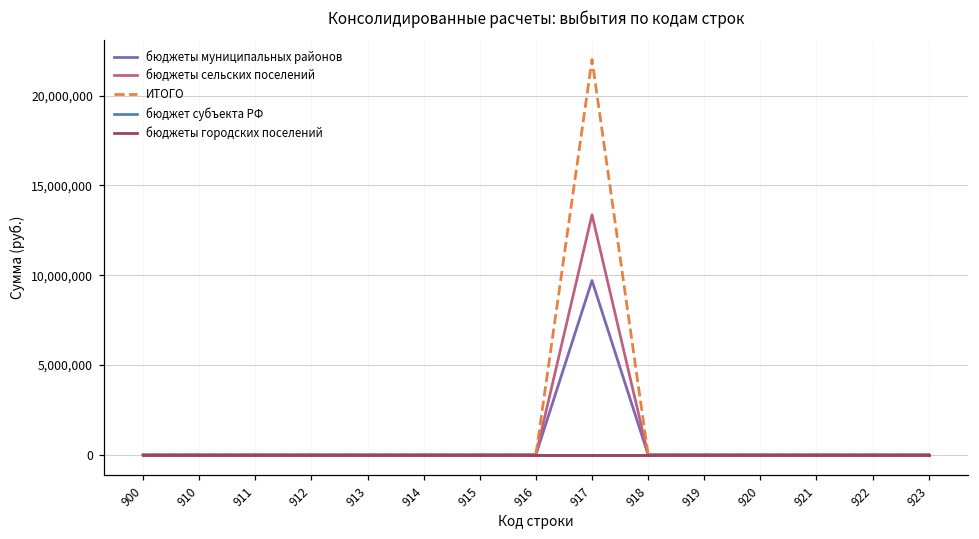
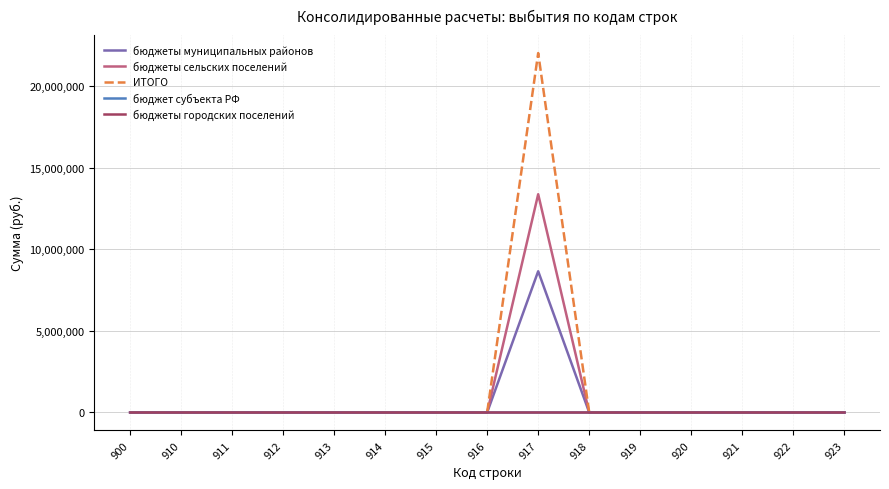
  {
    "бюджеты муниципальных районов": {
-     "917": "9,700,000"
+     "917": "8,700,000"
    },
    "ИТОГО": {
      "917": "22,000,000"
    }
  }
